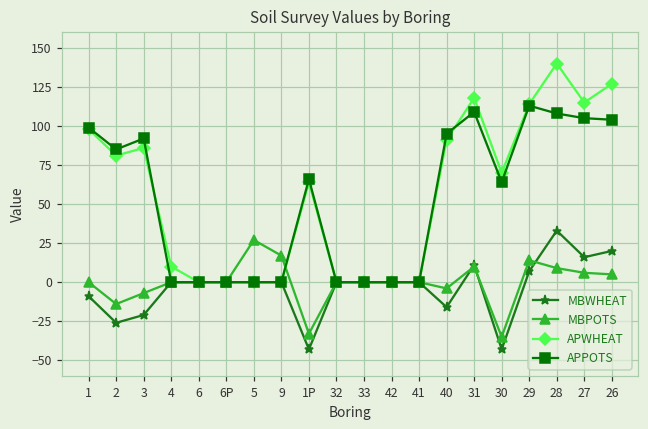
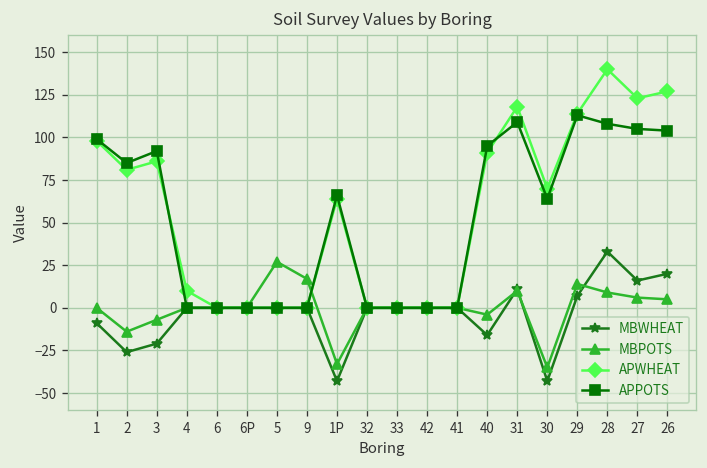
  {
    "MBPOTS": {
      "1": 0,
      "2": -14,
      "3": -7,
      "5": 27,
      "9": 17,
      "1P": -33,
      "40": -4,
      "30": -35,
      "29": 14,
      "28": 9,
      "27": 6,
      "26": 5
    },
    "APWHEAT": {
      "2": 81,
      "3": 86,
      "4": 10,
      "1P": 64,
      "40": 91,
      "31": 118,
      "30": 70,
      "28": 140,
-     "27": 115,
+     "27": 123,
      "26": 127
    }
  }
